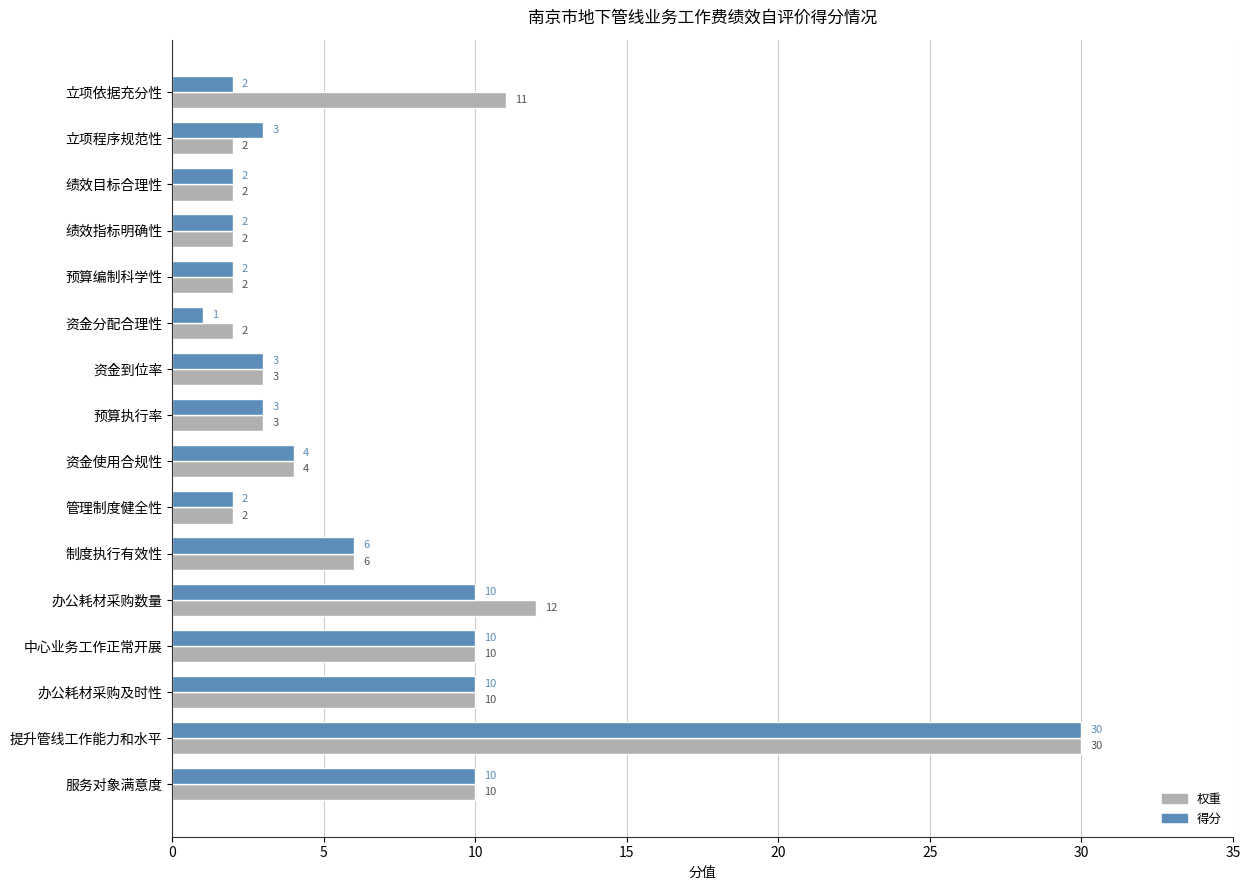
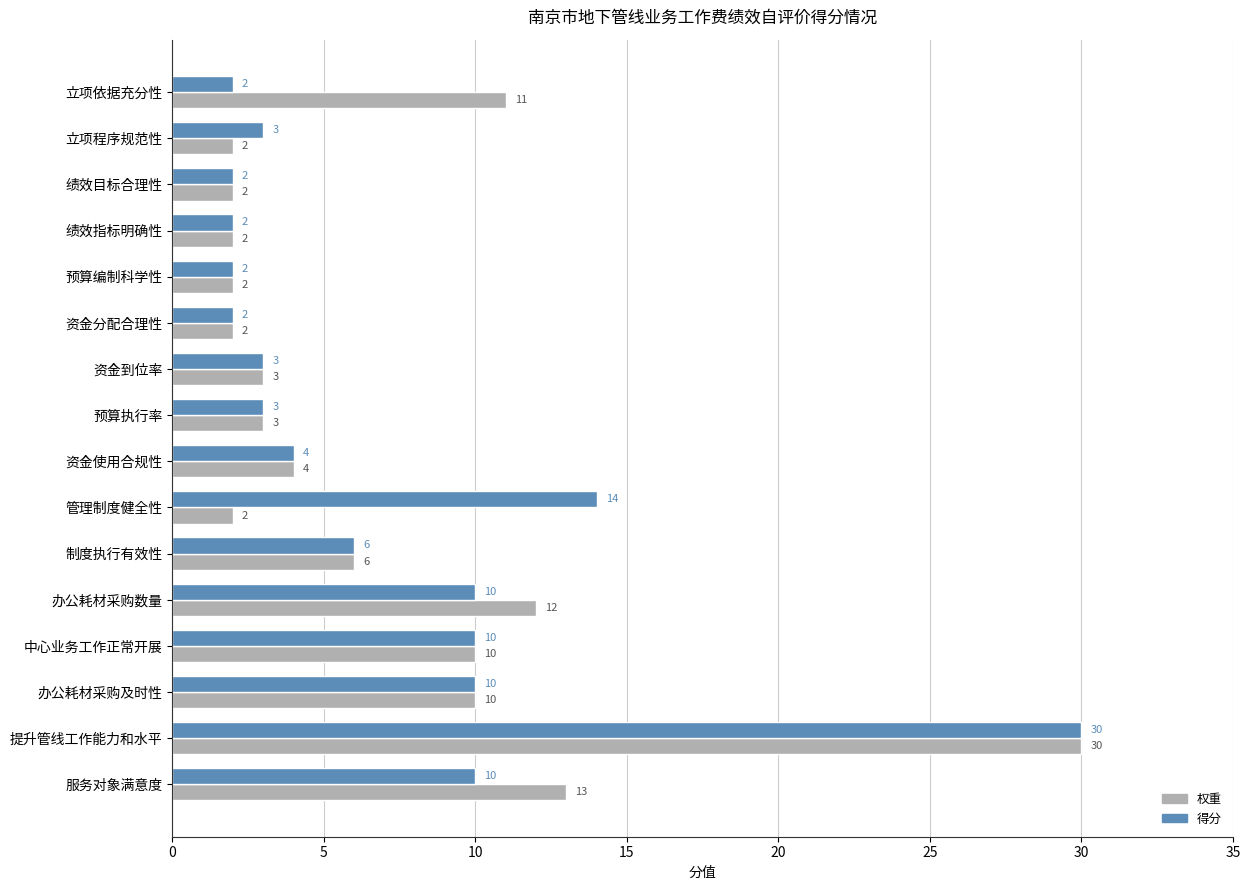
  {
    "权重": {
      "立项依据充分性": 11,
      "立项程序规范性": 2,
      "绩效目标合理性": 2,
      "绩效指标明确性": 2,
      "预算编制科学性": 2,
      "资金分配合理性": 2,
      "资金到位率": 3,
      "预算执行率": 3,
      "资金使用合规性": 4,
      "管理制度健全性": 2,
      "制度执行有效性": 6,
      "办公耗材采购数量": 12,
      "中心业务工作正常开展": 10,
      "办公耗材采购及时性": 10,
      "提升管线工作能力和水平": 30,
-     "服务对象满意度": 10
+     "服务对象满意度": 13
    },
    "得分": {
      "立项依据充分性": 2,
      "立项程序规范性": 3,
      "绩效目标合理性": 2,
      "绩效指标明确性": 2,
      "预算编制科学性": 2,
-     "资金分配合理性": 1,
+     "资金分配合理性": 2,
      "资金到位率": 3,
      "预算执行率": 3,
      "资金使用合规性": 4,
-     "管理制度健全性": 2,
+     "管理制度健全性": 14,
      "制度执行有效性": 6,
      "办公耗材采购数量": 10,
      "中心业务工作正常开展": 10,
      "办公耗材采购及时性": 10,
      "提升管线工作能力和水平": 30,
      "服务对象满意度": 10
    }
  }
